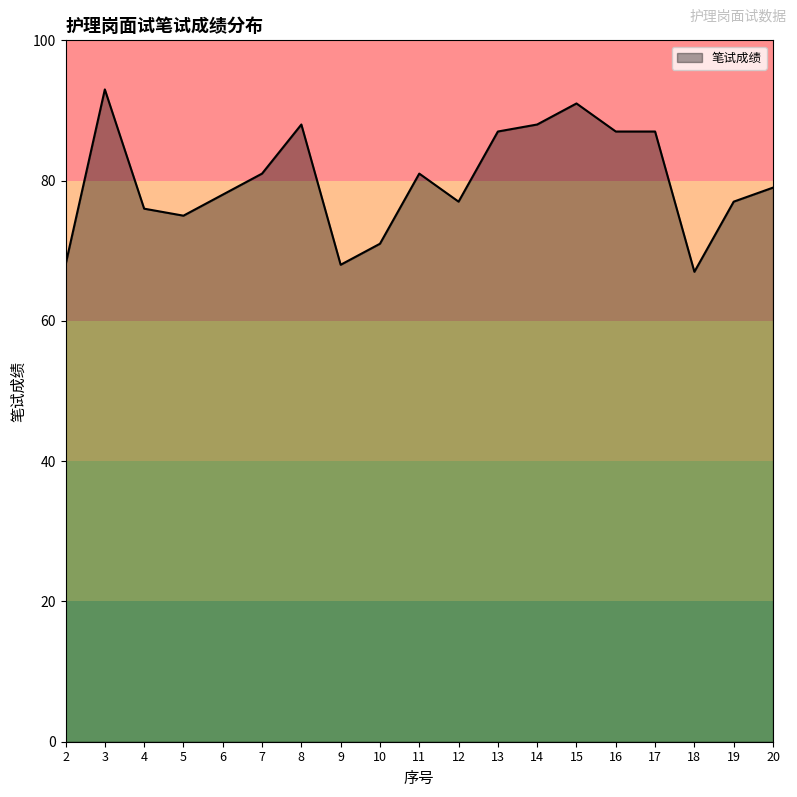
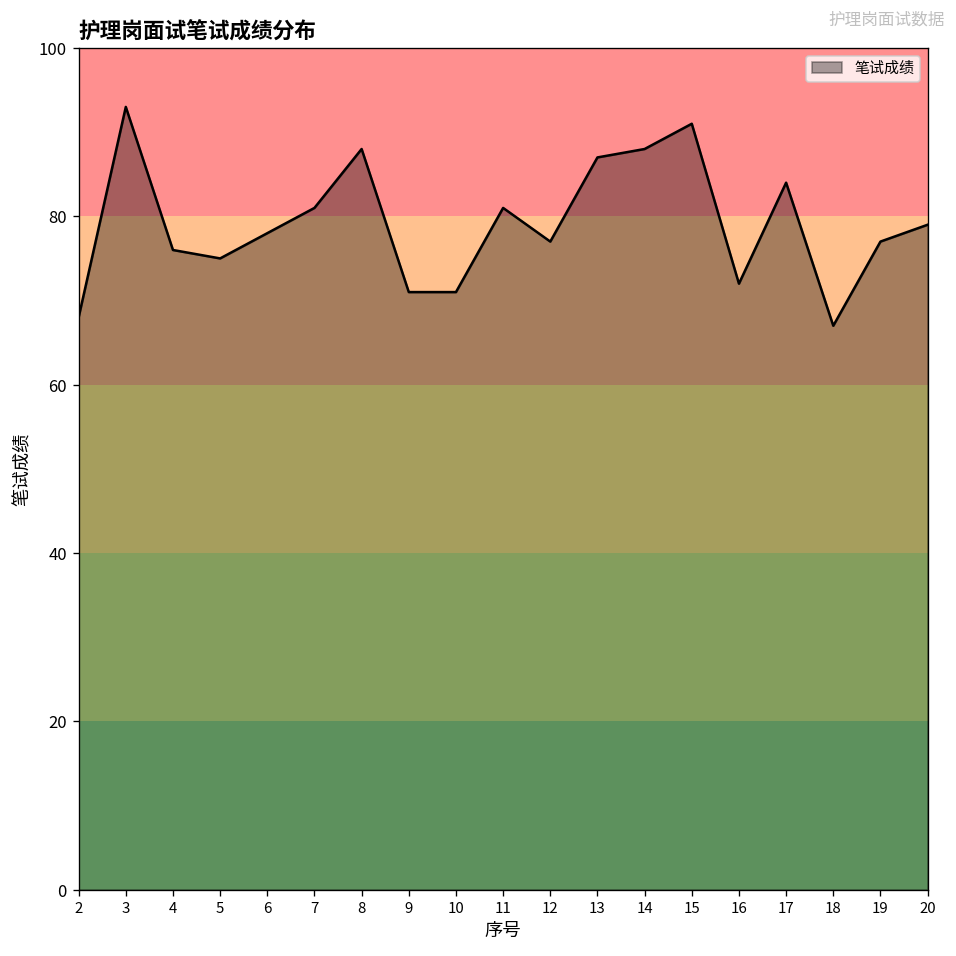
  {
    "2": 68,
    "3": 93,
    "4": 76,
    "5": 75,
    "6": 78,
    "7": 81,
    "8": 88,
-   "9": 68,
+   "9": 71,
    "10": 71,
    "11": 81,
    "12": 77,
    "13": 87,
    "14": 88,
    "15": 91,
-   "16": 87,
-   "17": 87,
+   "16": 72,
+   "17": 84,
    "18": 67,
    "19": 77,
    "20": 79
  }
